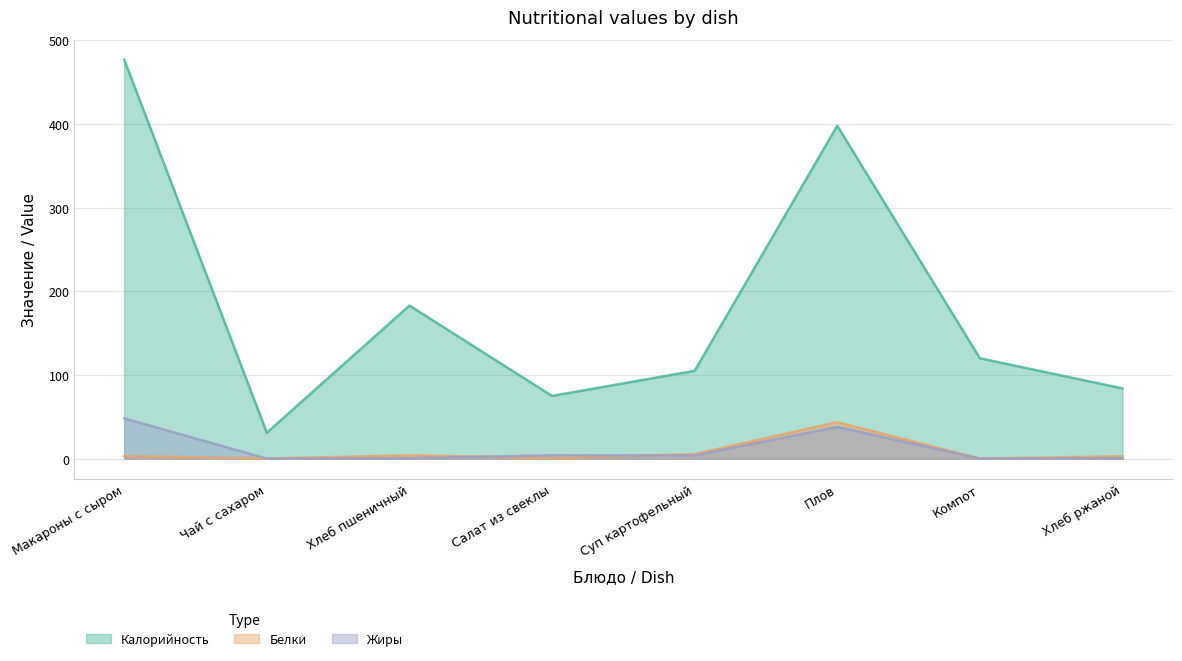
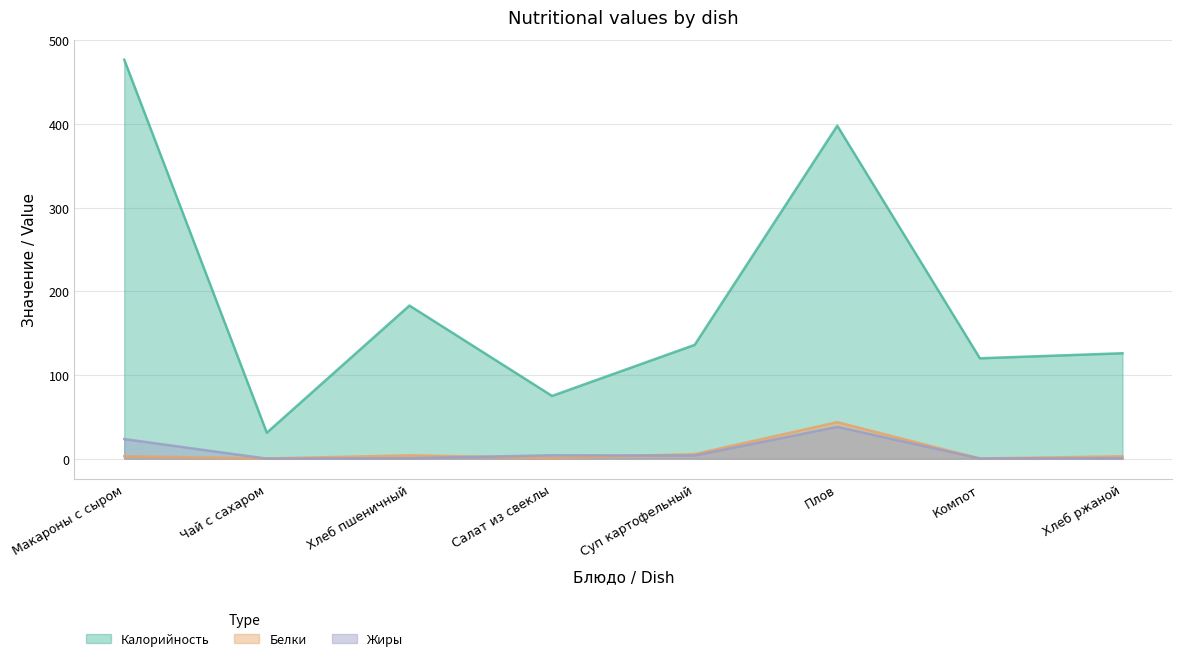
  {
    "Калорийность": {
      "Макароны с сыром": 480,
      "Чай с сахаром": 30,
      "Хлеб пшеничный": 180,
      "Салат из свеклы": 80,
-     "Суп картофельный": 110,
+     "Суп картофельный": 140,
      "Плов": 400,
      "Компот": 120,
-     "Хлеб ржаной": 80
+     "Хлеб ржаной": 130
    },
    "Белки": {
      "Макароны с сыром": 0,
      "Хлеб пшеничный": 0,
      "Салат из свеклы": 0,
      "Плов": 40
    },
    "Жиры": {
-     "Макароны с сыром": 50,
+     "Макароны с сыром": 20,
      "Хлеб пшеничный": 0,
      "Салат из свеклы": 0,
      "Плов": 40
    }
  }
